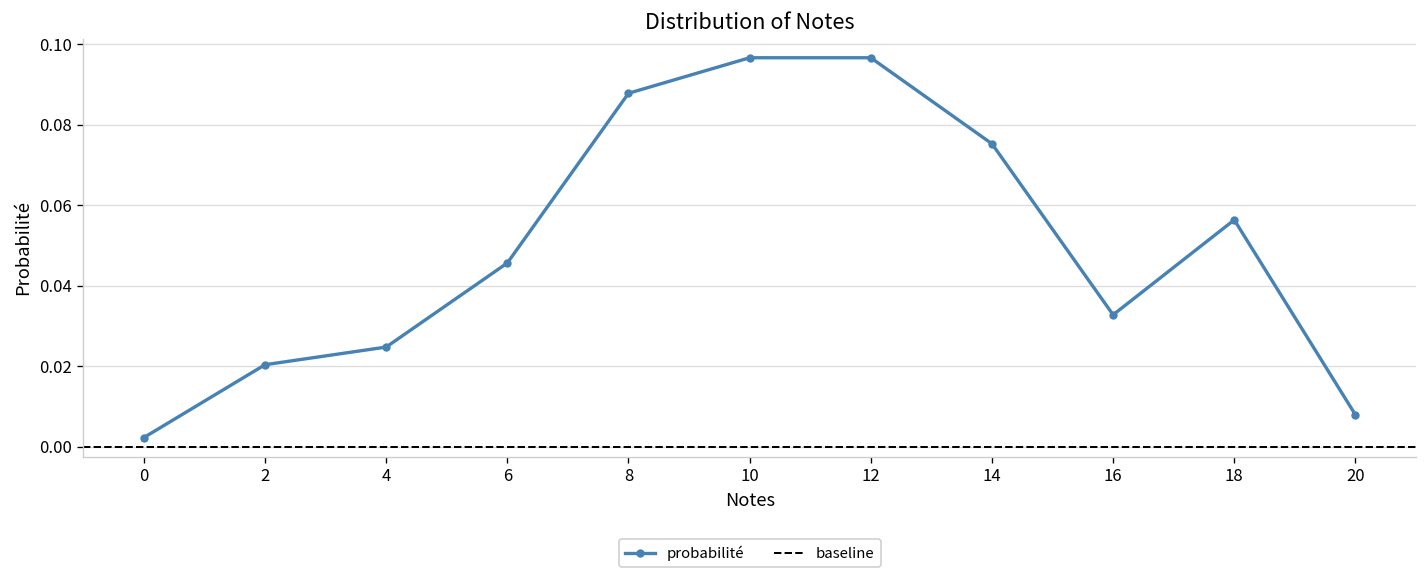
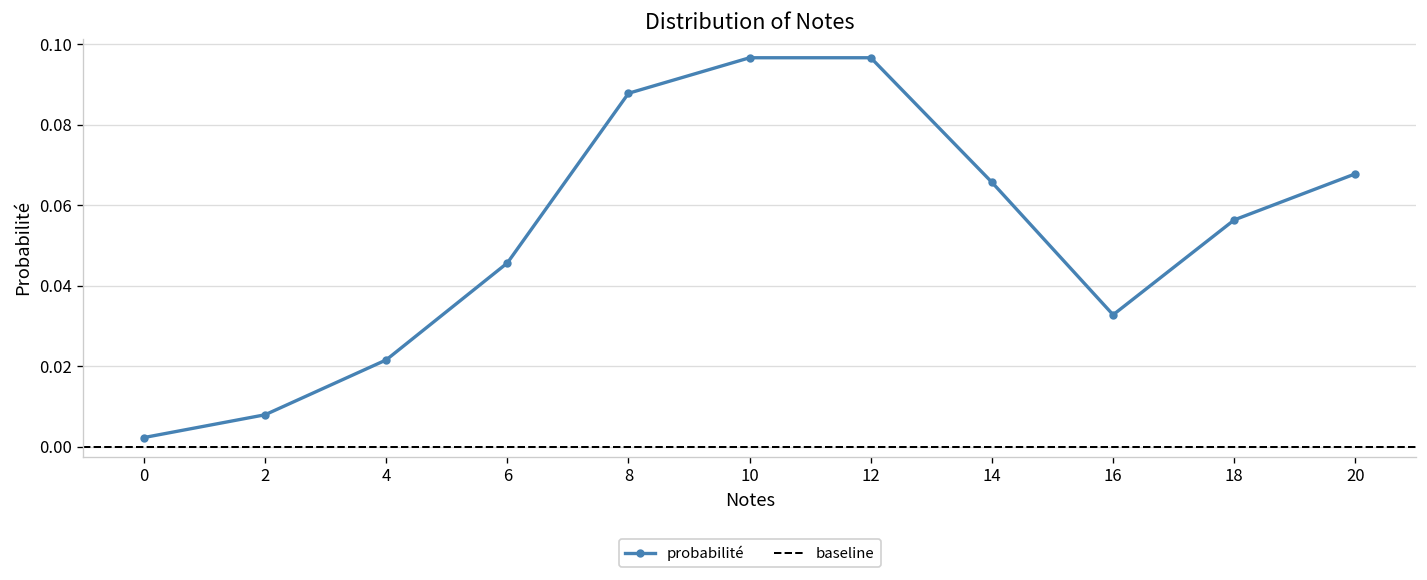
  {
    "0": 0.002,
-   "2": 0.020,
-   "4": 0.025,
+   "2": 0.008,
+   "4": 0.022,
    "6": 0.046,
    "8": 0.088,
    "10": 0.097,
    "12": 0.097,
-   "14": 0.075,
+   "14": 0.066,
    "16": 0.033,
    "18": 0.056,
-   "20": 0.008
+   "20": 0.068
  }
